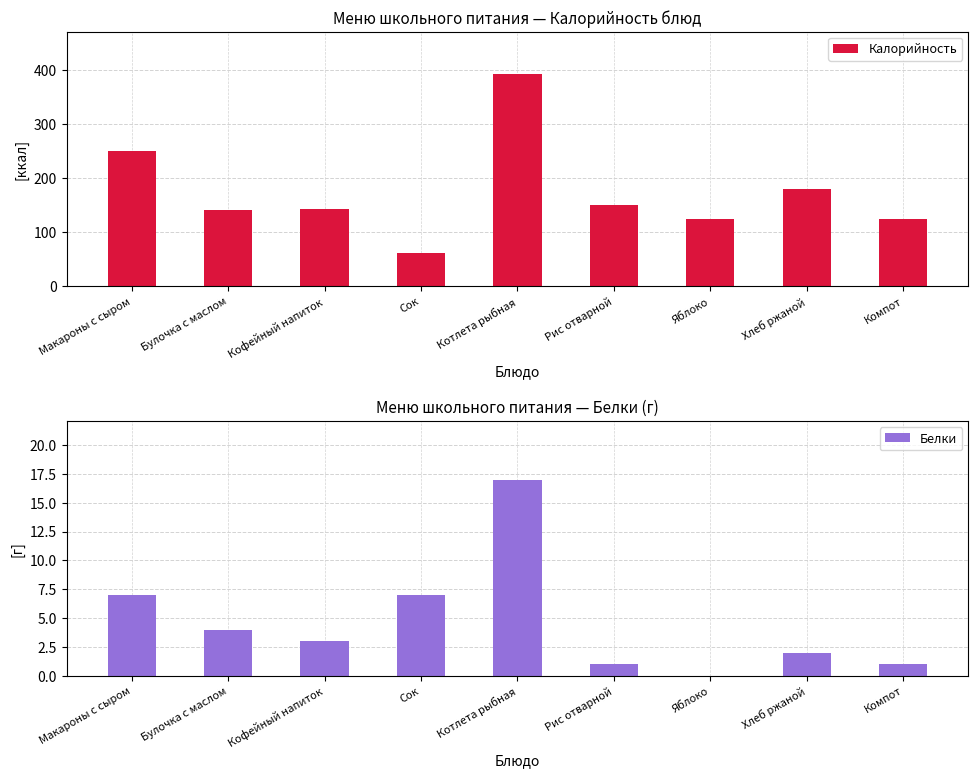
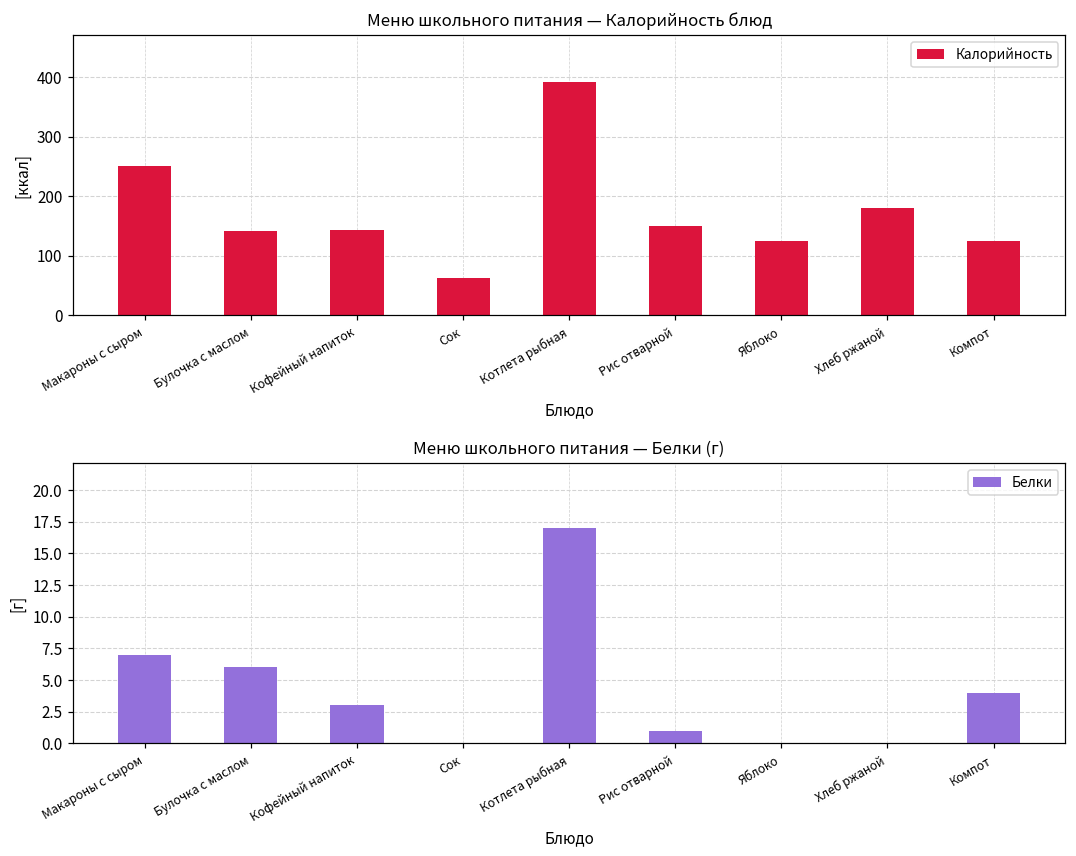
  {
    "Меню школьного питания — Калорийность блюд": {
      "Макароны с сыром": 250,
      "Булочка с маслом": 140,
      "Кофейный напиток": 140,
      "Сок": 60,
      "Котлета рыбная": 390,
      "Рис отварной": 150,
      "Яблоко": 130,
      "Хлеб ржаной": 180,
      "Компот": 130
    },
    "Меню школьного питания — Белки (г)": {
      "Макароны с сыром": 7,
-     "Булочка с маслом": 4,
+     "Булочка с маслом": 6,
      "Кофейный напиток": 3,
-     "Сок": 7,
+     "Сок": 0,
      "Котлета рыбная": 17,
      "Рис отварной": 1,
      "Яблоко": 0,
-     "Хлеб ржаной": 2,
-     "Компот": 1
+     "Хлеб ржаной": 0,
+     "Компот": 4
    }
  }
